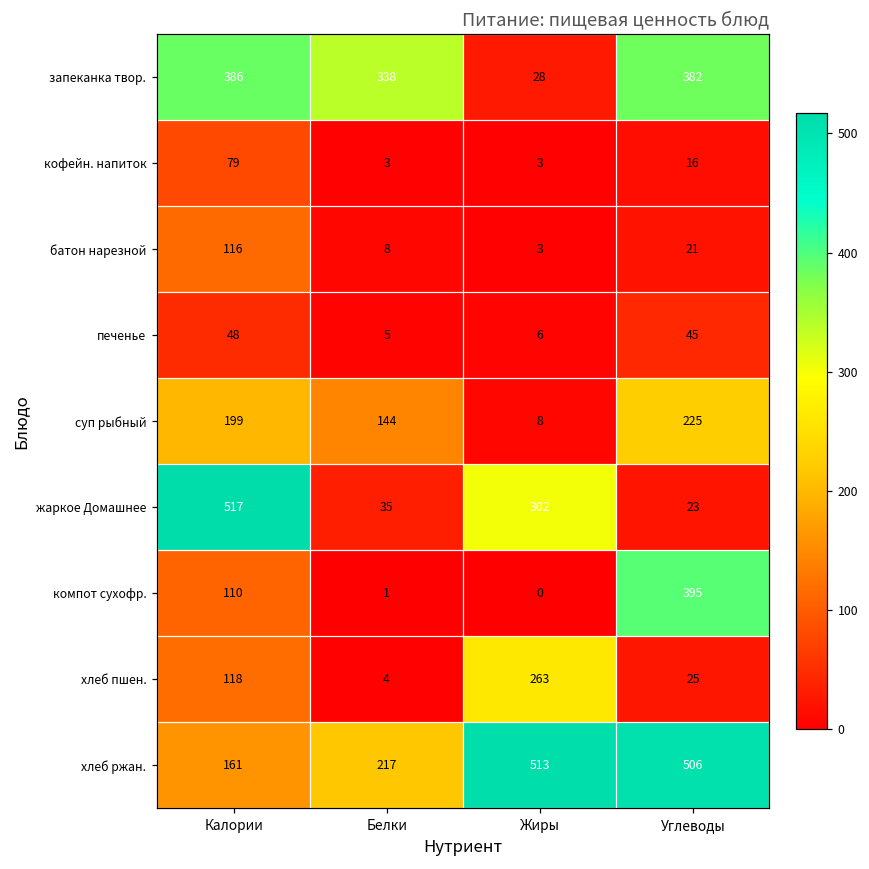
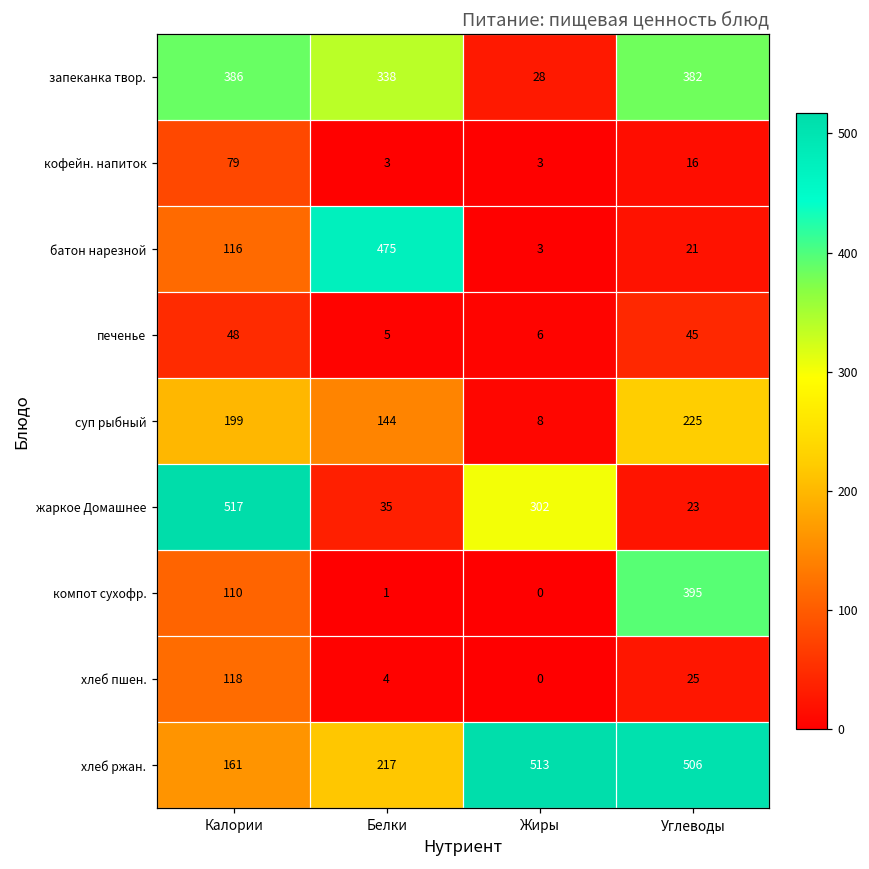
  {
    "запеканка твор.": {
      "Калории": 386,
      "Белки": 338,
      "Жиры": 28,
      "Углеводы": 382
    },
    "кофейн. напиток": {
      "Калории": 79,
      "Белки": 3,
      "Жиры": 3,
      "Углеводы": 16
    },
    "батон нарезной": {
      "Калории": 116,
-     "Белки": 8,
+     "Белки": 475,
      "Жиры": 3,
      "Углеводы": 21
    },
    "печенье": {
      "Калории": 48,
      "Белки": 5,
      "Жиры": 6,
      "Углеводы": 45
    },
    "суп рыбный": {
      "Калории": 199,
      "Белки": 144,
      "Жиры": 8,
      "Углеводы": 225
    },
    "жаркое Домашнее": {
      "Калории": 517,
      "Белки": 35,
      "Жиры": 302,
      "Углеводы": 23
    },
    "компот сухофр.": {
      "Калории": 110,
      "Белки": 1,
      "Жиры": 0,
      "Углеводы": 395
    },
    "хлеб пшен.": {
      "Калории": 118,
      "Белки": 4,
-     "Жиры": 263,
+     "Жиры": 0,
      "Углеводы": 25
    },
    "хлеб ржан.": {
      "Калории": 161,
      "Белки": 217,
      "Жиры": 513,
      "Углеводы": 506
    }
  }
